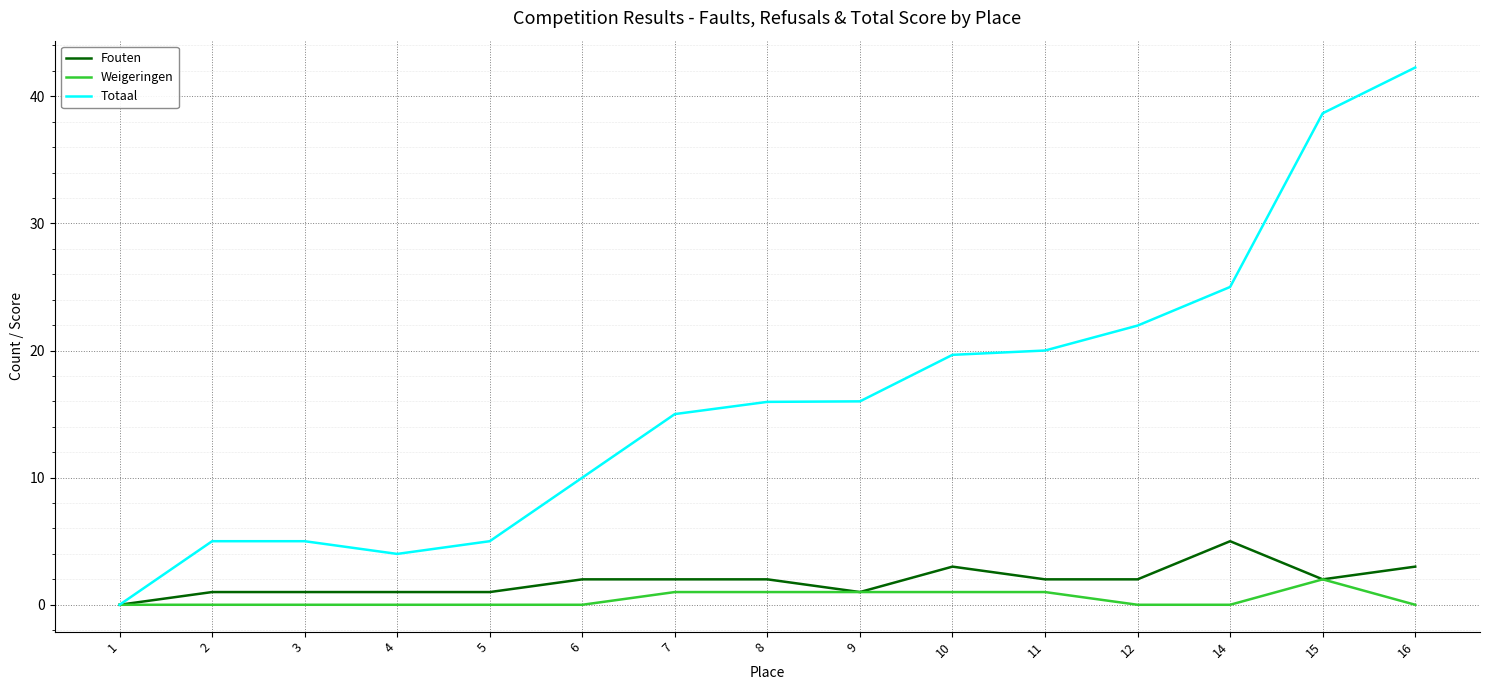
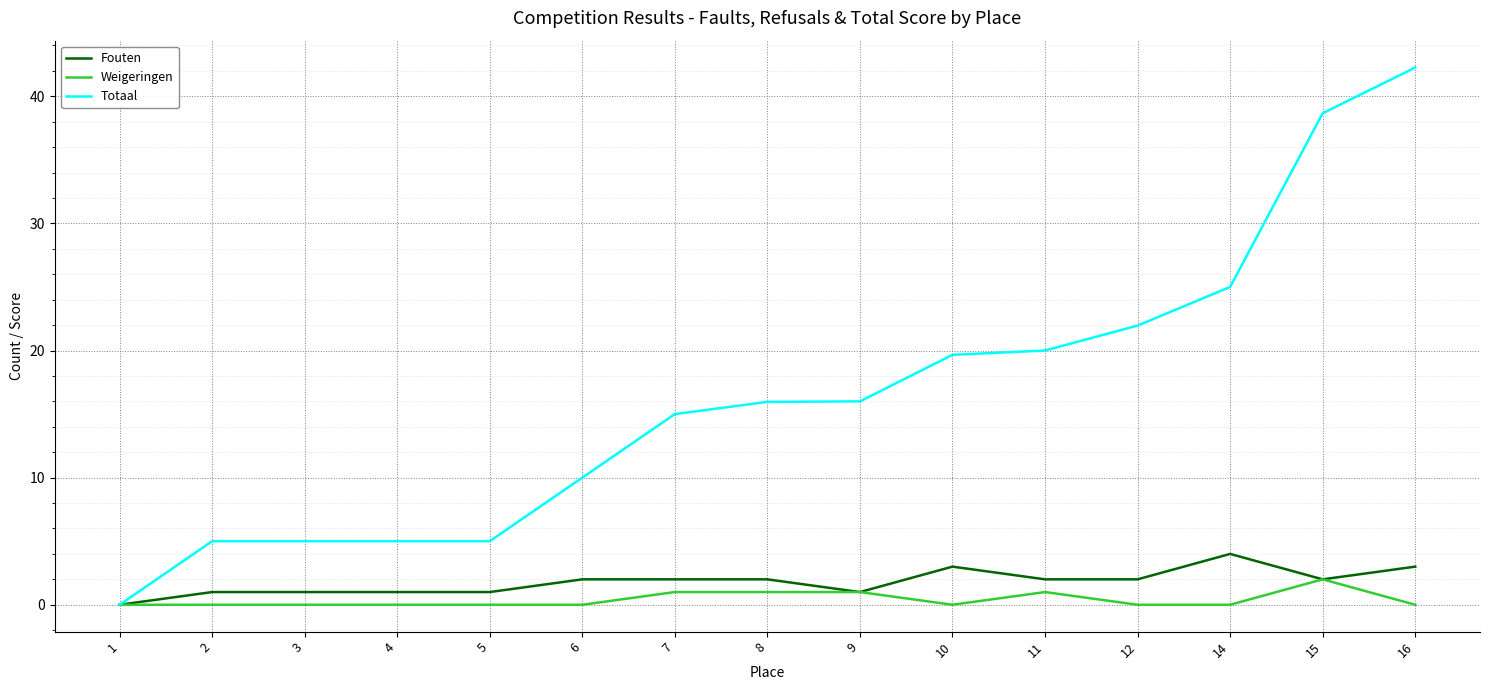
  {
    "Fouten": {
      "2": 1,
      "3": 1,
      "4": 1,
      "5": 1,
      "6": 2,
      "7": 2,
      "8": 2,
      "10": 3,
      "11": 2,
      "12": 2,
-     "14": 5,
+     "14": 4,
      "16": 3
    },
    "Weigeringen": {
      "2": 0,
      "3": 0,
      "4": 0,
      "5": 0,
      "6": 0,
      "7": 1,
      "8": 1,
-     "10": 1,
+     "10": 0,
      "11": 1,
      "12": 0,
      "14": 0,
      "16": 0
    },
    "Totaal": {
      "2": 5,
      "3": 5,
-     "4": 4,
+     "4": 5,
      "5": 5,
      "6": 10,
      "7": 15,
      "8": 16,
      "9": 16,
      "10": 19.7,
      "11": 20,
      "12": 22,
      "14": 25,
      "15": 38.7,
      "16": 42.3
    }
  }
